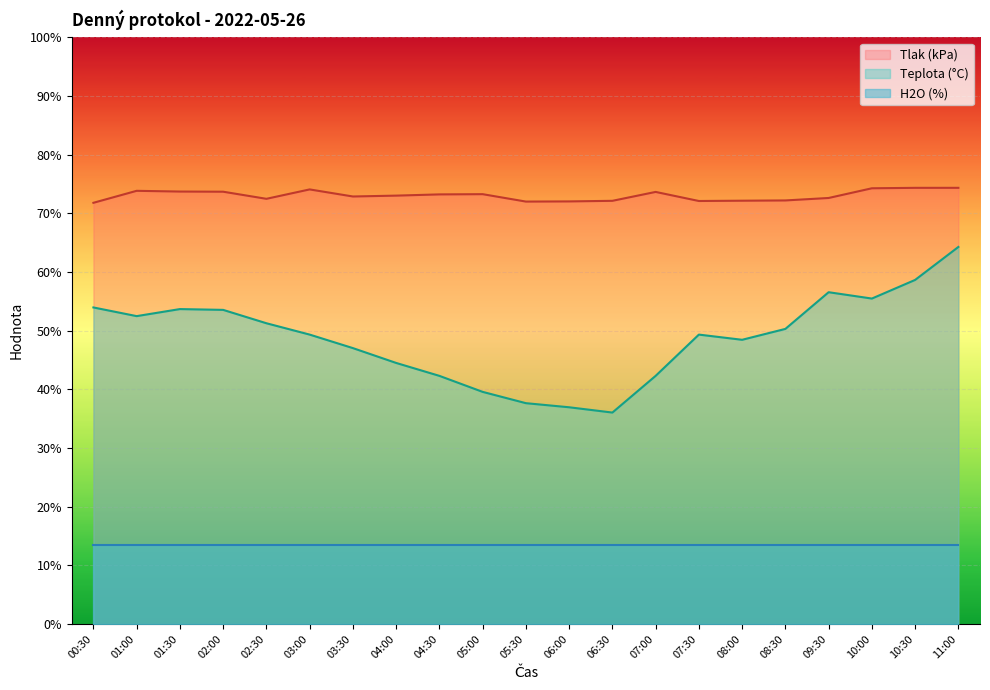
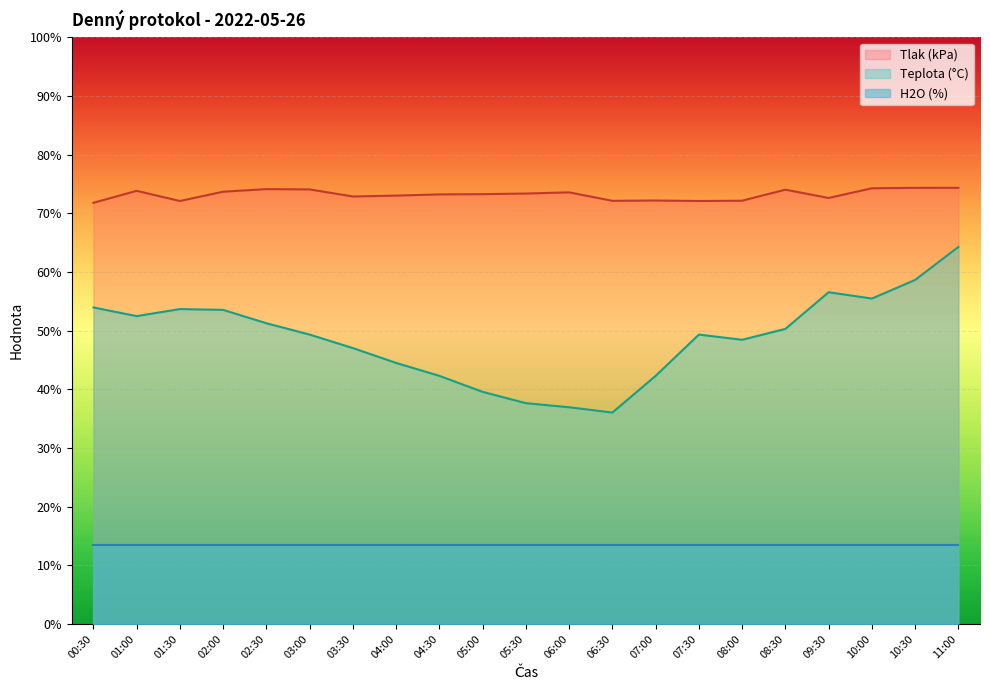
  {
    "Tlak (kPa)": {
      "00:30": "72%",
      "01:00": "74%",
-     "01:30": "74%",
+     "01:30": "72%",
      "02:00": "74%",
-     "02:30": "72%",
+     "02:30": "74%",
      "03:00": "74%",
      "03:30": "73%",
      "04:00": "73%",
      "04:30": "73%",
      "05:00": "73%",
-     "05:30": "72%",
-     "06:00": "72%",
+     "05:30": "73%",
+     "06:00": "74%",
      "06:30": "72%",
-     "07:00": "74%",
+     "07:00": "72%",
      "07:30": "72%",
      "08:00": "72%",
-     "08:30": "72%",
+     "08:30": "74%",
      "09:30": "73%",
      "10:00": "74%",
      "10:30": "74%",
      "11:00": "74%"
    }
  }
